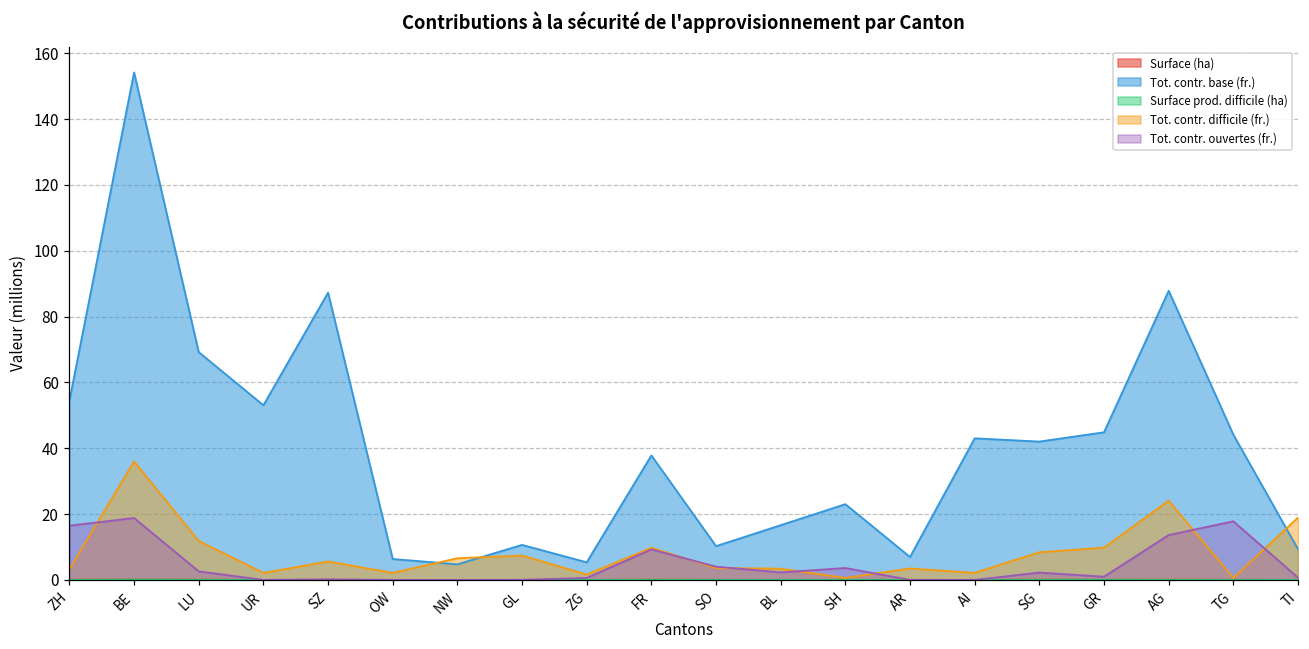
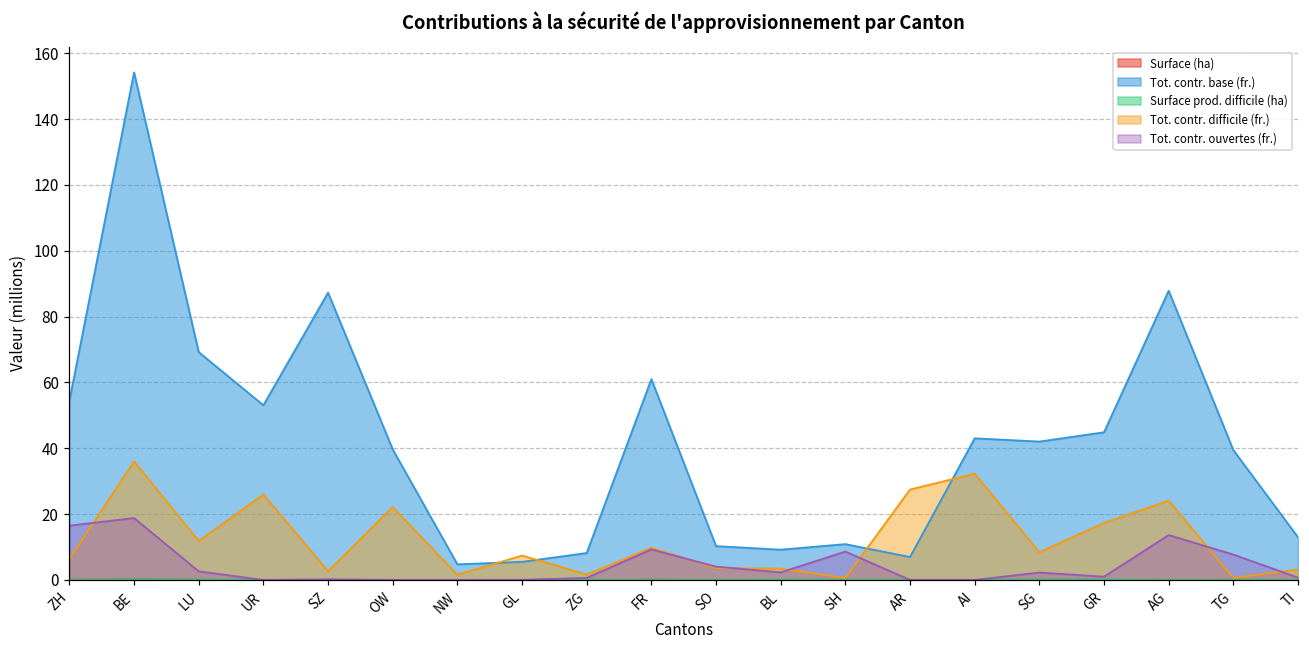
  {
    "Surface prod. difficile (ha)": {
      "ZH": 0,
      "BE": 0,
      "LU": 0,
      "FR": 0,
      "SO": 0,
      "BL": 0,
      "SG": 0,
      "GR": 0,
      "AG": 0
    },
    "Tot. contr. base (fr.)": {
      "ZH": 54,
      "BE": 154,
      "LU": 69,
      "UR": 53,
      "SZ": 87,
-     "OW": 6,
+     "OW": 40,
      "NW": 5,
-     "GL": 11,
-     "ZG": 5,
-     "FR": 38,
+     "GL": 5,
+     "ZG": 8,
+     "FR": 61,
      "SO": 10,
-     "BL": 17,
-     "SH": 23,
+     "BL": 9,
+     "SH": 11,
      "AR": 7,
      "AI": 43,
      "SG": 42,
      "GR": 45,
      "AG": 88,
-     "TG": 44,
-     "TI": 9
+     "TG": 39,
+     "TI": 13
    },
    "Tot. contr. difficile (fr.)": {
-     "ZH": 3,
+     "ZH": 6,
      "BE": 36,
      "LU": 12,
-     "UR": 2,
-     "SZ": 6,
-     "OW": 2,
-     "NW": 7,
+     "UR": 26,
+     "SZ": 3,
+     "OW": 22,
+     "NW": 2,
      "GL": 7,
      "ZG": 2,
      "BL": 3,
-     "AR": 3,
-     "AI": 2,
+     "AR": 27,
+     "AI": 32,
      "SG": 8,
-     "GR": 10,
+     "GR": 17,
      "AG": 24,
-     "TI": 19
+     "TI": 3
    },
    "Tot. contr. ouvertes (fr.)": {
      "ZH": 16,
      "BE": 19,
      "LU": 3,
      "BL": 2,
-     "SH": 4,
+     "SH": 9,
      "SG": 2,
      "GR": 1,
      "AG": 14,
-     "TG": 18
+     "TG": 8
    }
  }
